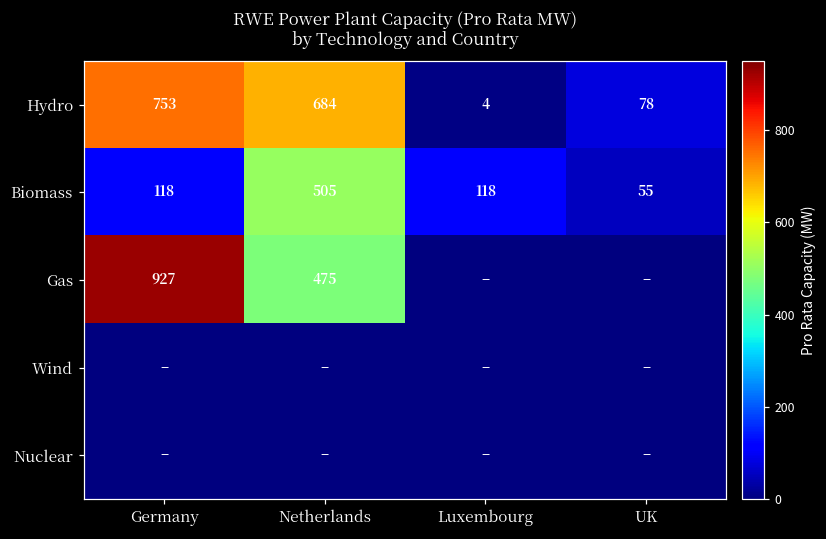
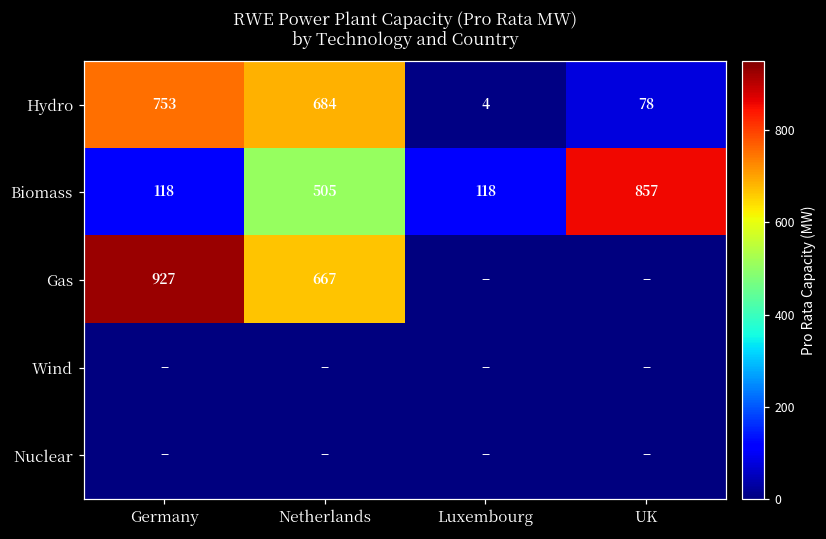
  {
    "Hydro": {
      "Germany": 753,
      "Netherlands": 684,
      "Luxembourg": 4,
      "UK": 78
    },
    "Biomass": {
      "Germany": 118,
      "Netherlands": 505,
      "Luxembourg": 118,
-     "UK": 55
+     "UK": 857
    },
    "Gas": {
      "Germany": 927,
-     "Netherlands": 475
+     "Netherlands": 667
    }
  }
